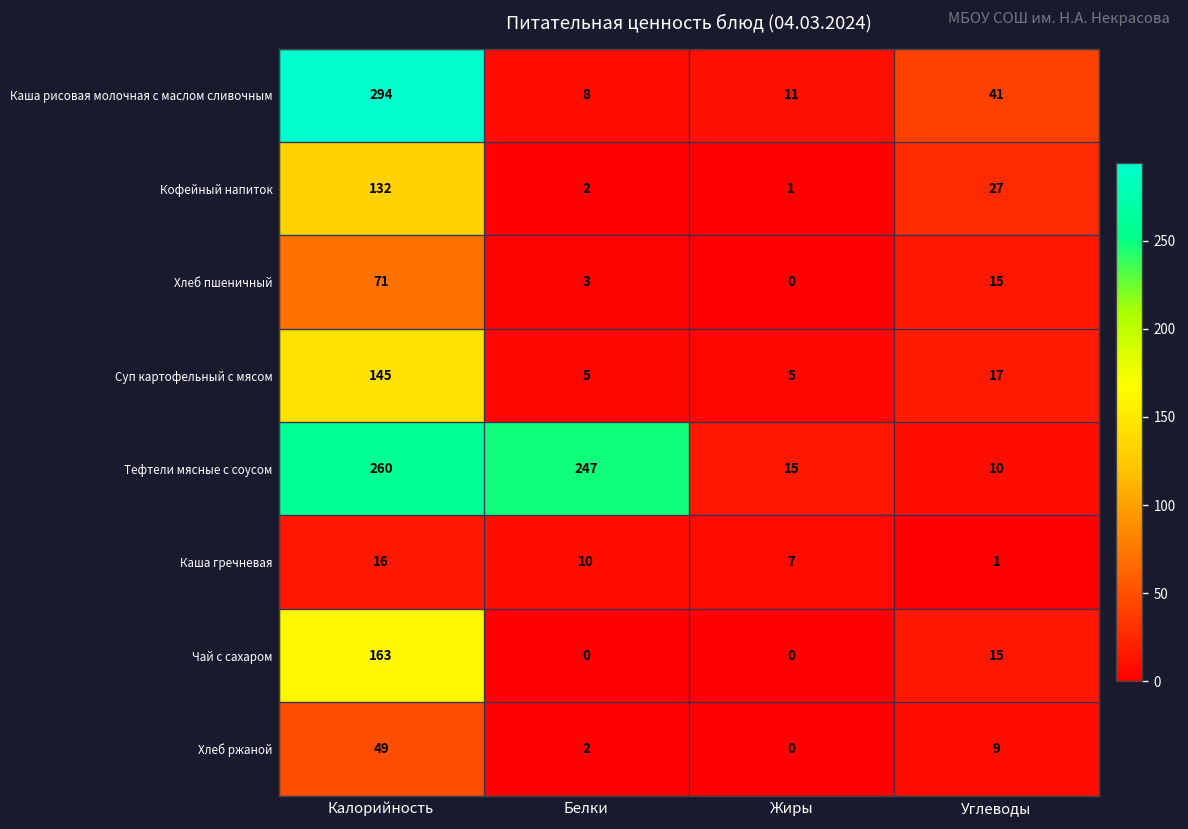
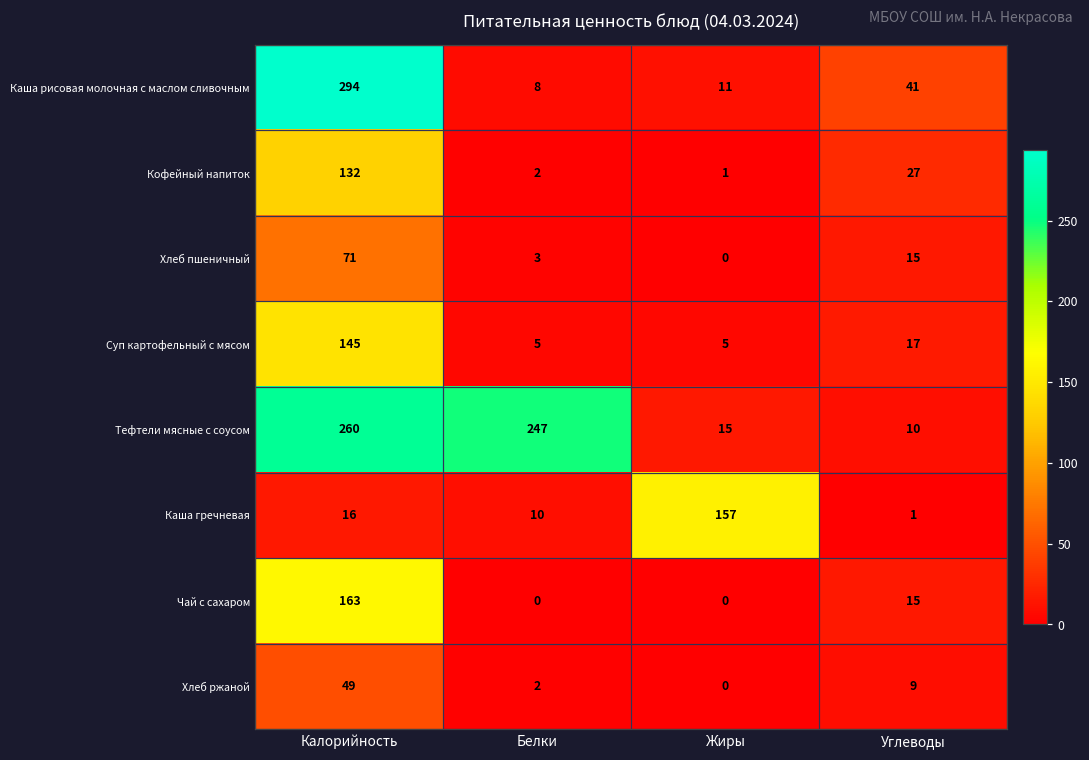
  {
    "Каша рисовая молочная с маслом сливочным": {
      "Калорийность": 294,
      "Белки": 8,
      "Жиры": 11,
      "Углеводы": 41
    },
    "Кофейный напиток": {
      "Калорийность": 132,
      "Белки": 2,
      "Жиры": 1,
      "Углеводы": 27
    },
    "Хлеб пшеничный": {
      "Калорийность": 71,
      "Белки": 3,
      "Жиры": 0,
      "Углеводы": 15
    },
    "Суп картофельный с мясом": {
      "Калорийность": 145,
      "Белки": 5,
      "Жиры": 5,
      "Углеводы": 17
    },
    "Тефтели мясные с соусом": {
      "Калорийность": 260,
      "Белки": 247,
      "Жиры": 15,
      "Углеводы": 10
    },
    "Каша гречневая": {
      "Калорийность": 16,
      "Белки": 10,
-     "Жиры": 7,
+     "Жиры": 157,
      "Углеводы": 1
    },
    "Чай с сахаром": {
      "Калорийность": 163,
      "Белки": 0,
      "Жиры": 0,
      "Углеводы": 15
    },
    "Хлеб ржаной": {
      "Калорийность": 49,
      "Белки": 2,
      "Жиры": 0,
      "Углеводы": 9
    }
  }
